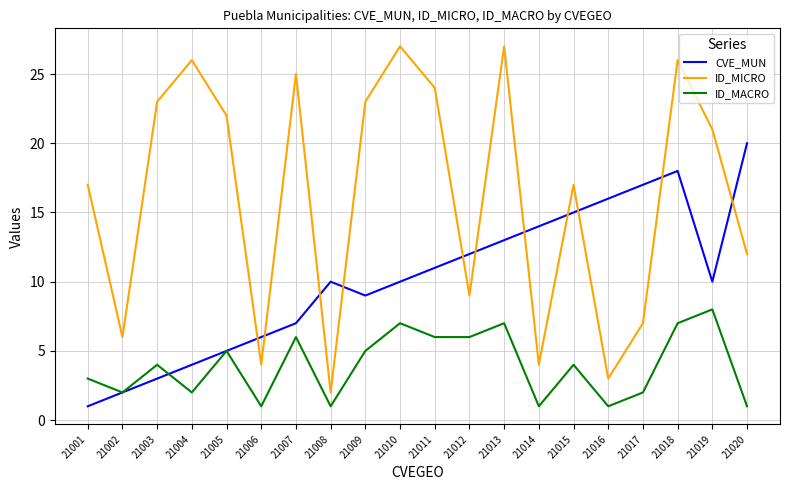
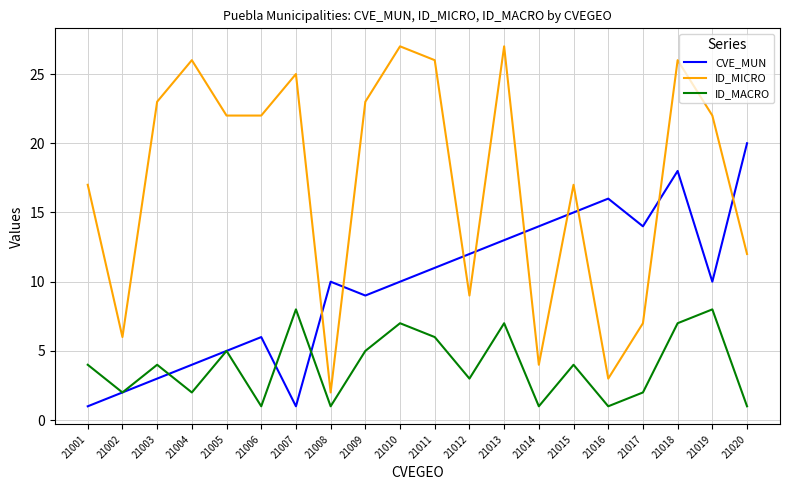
  {
    "CVE_MUN": {
      "21001": 1,
      "21003": 3,
      "21004": 4,
      "21006": 6,
-     "21007": 7,
+     "21007": 1,
      "21008": 10,
      "21009": 9,
      "21010": 10,
      "21011": 11,
      "21012": 12,
      "21013": 13,
      "21014": 14,
      "21015": 15,
      "21016": 16,
-     "21017": 17,
+     "21017": 14,
      "21018": 18,
      "21019": 10,
      "21020": 20
    },
    "ID_MICRO": {
      "21001": 17,
      "21002": 6,
      "21003": 23,
      "21004": 26,
      "21005": 22,
-     "21006": 4,
+     "21006": 22,
      "21007": 25,
      "21008": 2,
      "21009": 23,
      "21010": 27,
-     "21011": 24,
+     "21011": 26,
      "21012": 9,
      "21013": 27,
      "21014": 4,
      "21015": 17,
      "21016": 3,
      "21017": 7,
      "21018": 26,
-     "21019": 21,
+     "21019": 22,
      "21020": 12
    },
    "ID_MACRO": {
-     "21001": 3,
+     "21001": 4,
      "21003": 4,
      "21004": 2,
      "21006": 1,
-     "21007": 6,
+     "21007": 8,
      "21008": 1,
      "21009": 5,
      "21010": 7,
      "21011": 6,
-     "21012": 6,
+     "21012": 3,
      "21013": 7,
      "21014": 1,
      "21015": 4,
      "21016": 1,
      "21017": 2,
      "21018": 7,
      "21019": 8,
      "21020": 1
    }
  }
